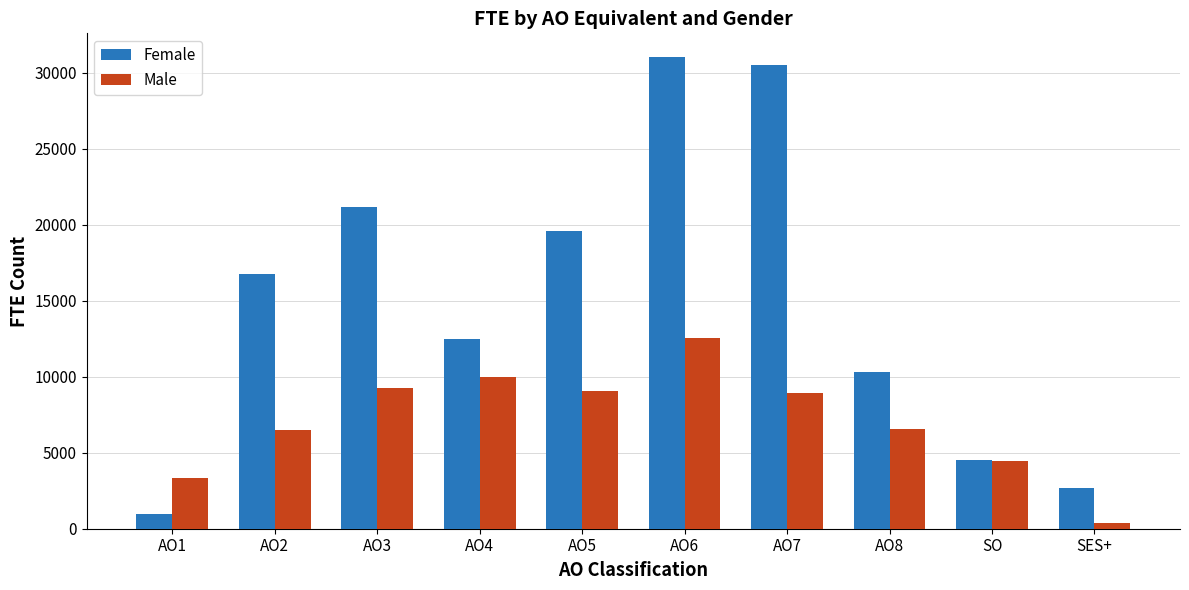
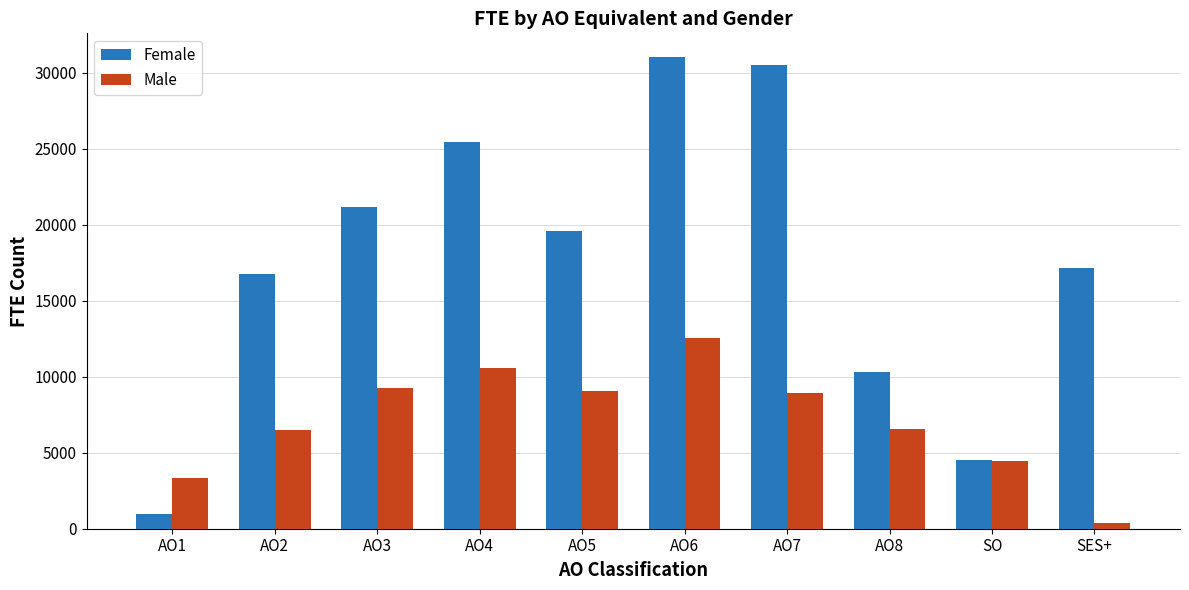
  {
    "Female": {
      "AO1": 900,
      "AO2": 16800,
      "AO3": 21100,
-     "AO4": 12500,
+     "AO4": 25500,
      "AO5": 19600,
      "AO6": 31000,
      "AO7": 30500,
      "AO8": 10300,
      "SO": 4500,
-     "SES+": 2700
+     "SES+": 17100
    },
    "Male": {
      "AO1": 3300,
      "AO2": 6500,
      "AO3": 9200,
-     "AO4": 10000,
+     "AO4": 10600,
      "AO5": 9100,
      "AO6": 12600,
      "AO7": 8900,
      "AO8": 6600,
      "SO": 4400,
      "SES+": 400
    }
  }
